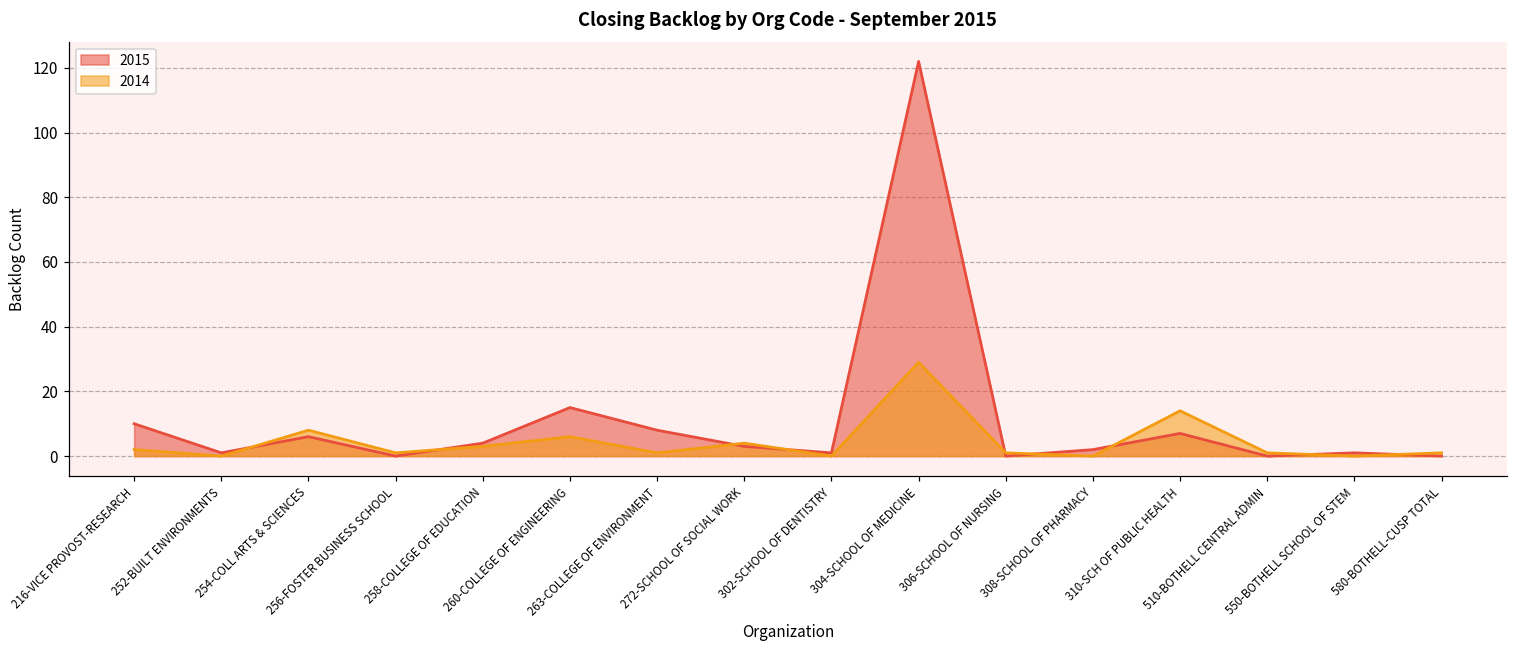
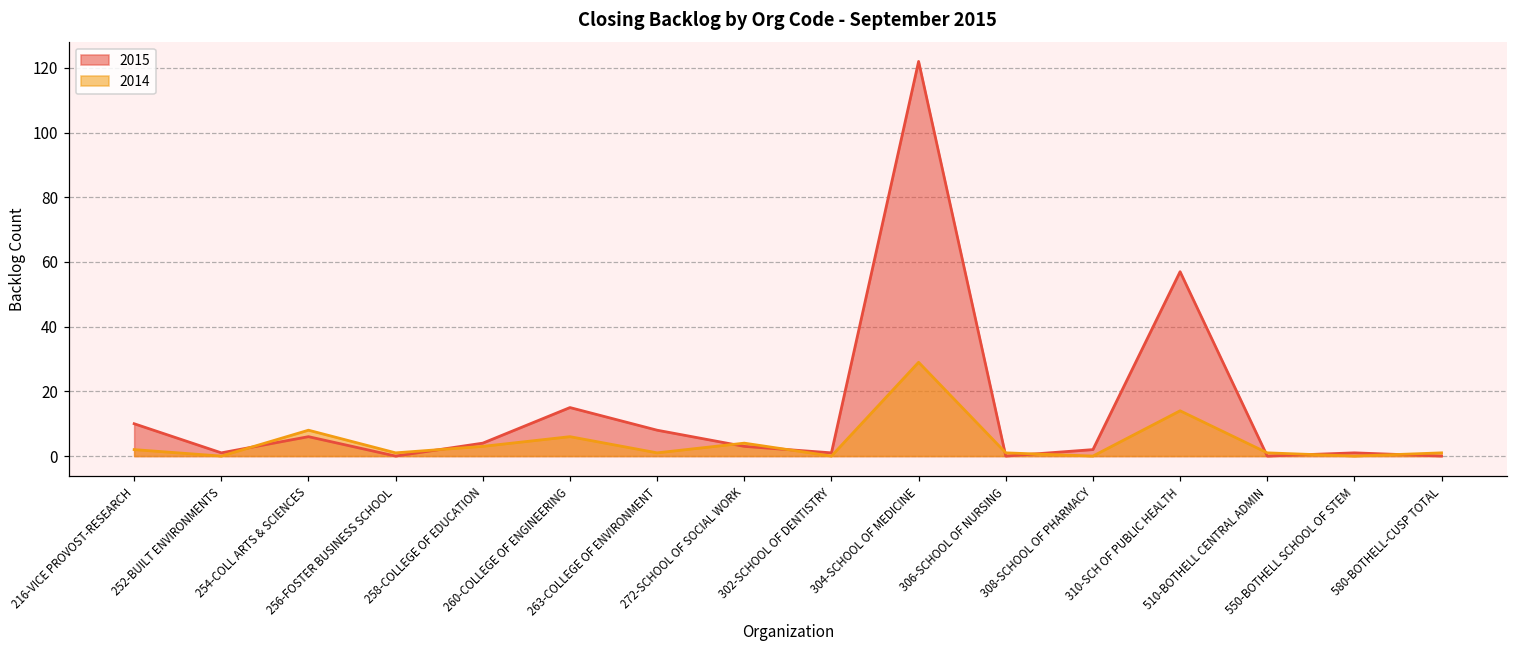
  {
    "2015": {
      "216-VICE PROVOST-RESEARCH": 10,
      "252-BUILT ENVIRONMENTS": 1,
      "254-COLL ARTS & SCIENCES": 6,
      "256-FOSTER BUSINESS SCHOOL": 0,
      "258-COLLEGE OF EDUCATION": 4,
      "260-COLLEGE OF ENGINEERING": 15,
      "263-COLLEGE OF ENVIRONMENT": 8,
      "272-SCHOOL OF SOCIAL WORK": 3,
      "302-SCHOOL OF DENTISTRY": 1,
      "304-SCHOOL OF MEDICINE": 122,
      "306-SCHOOL OF NURSING": 0,
      "308-SCHOOL OF PHARMACY": 2,
-     "310-SCH OF PUBLIC HEALTH": 7,
+     "310-SCH OF PUBLIC HEALTH": 57,
      "510-BOTHELL CENTRAL ADMIN": 0,
      "550-BOTHELL SCHOOL OF STEM": 1,
      "580-BOTHELL-CUSP TOTAL": 0
    },
    "2014": {
      "216-VICE PROVOST-RESEARCH": 2,
      "252-BUILT ENVIRONMENTS": 0,
      "254-COLL ARTS & SCIENCES": 8,
      "256-FOSTER BUSINESS SCHOOL": 1,
      "258-COLLEGE OF EDUCATION": 3,
      "260-COLLEGE OF ENGINEERING": 6,
      "263-COLLEGE OF ENVIRONMENT": 1,
      "272-SCHOOL OF SOCIAL WORK": 4,
      "302-SCHOOL OF DENTISTRY": 0,
      "304-SCHOOL OF MEDICINE": 29,
      "306-SCHOOL OF NURSING": 1,
      "308-SCHOOL OF PHARMACY": 0,
      "310-SCH OF PUBLIC HEALTH": 14,
      "510-BOTHELL CENTRAL ADMIN": 1,
      "550-BOTHELL SCHOOL OF STEM": 0,
      "580-BOTHELL-CUSP TOTAL": 1
    }
  }
